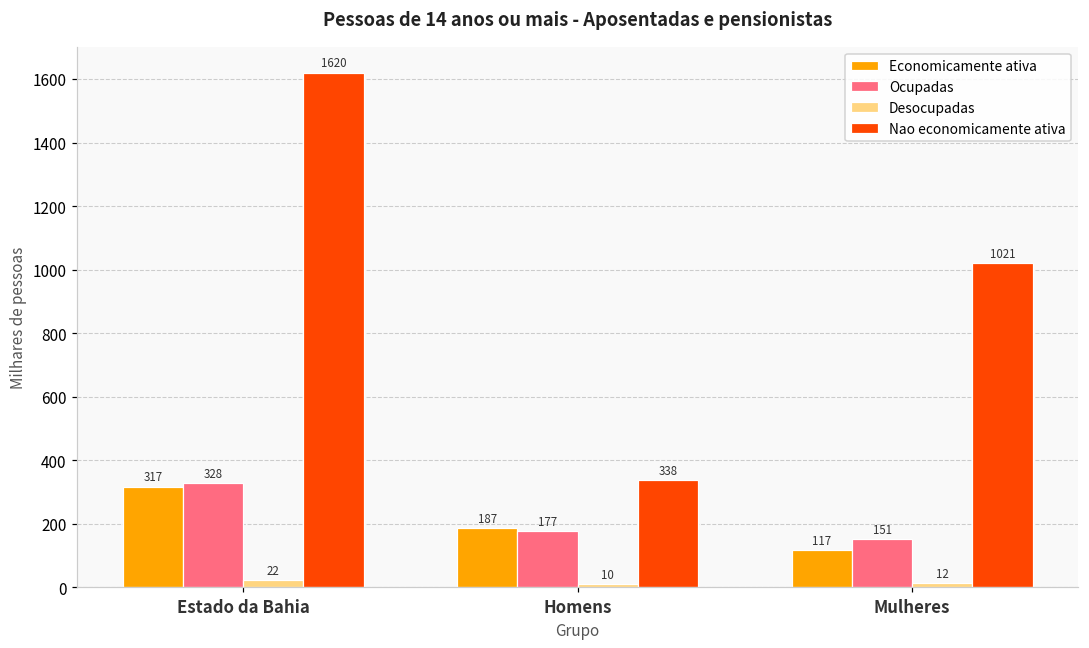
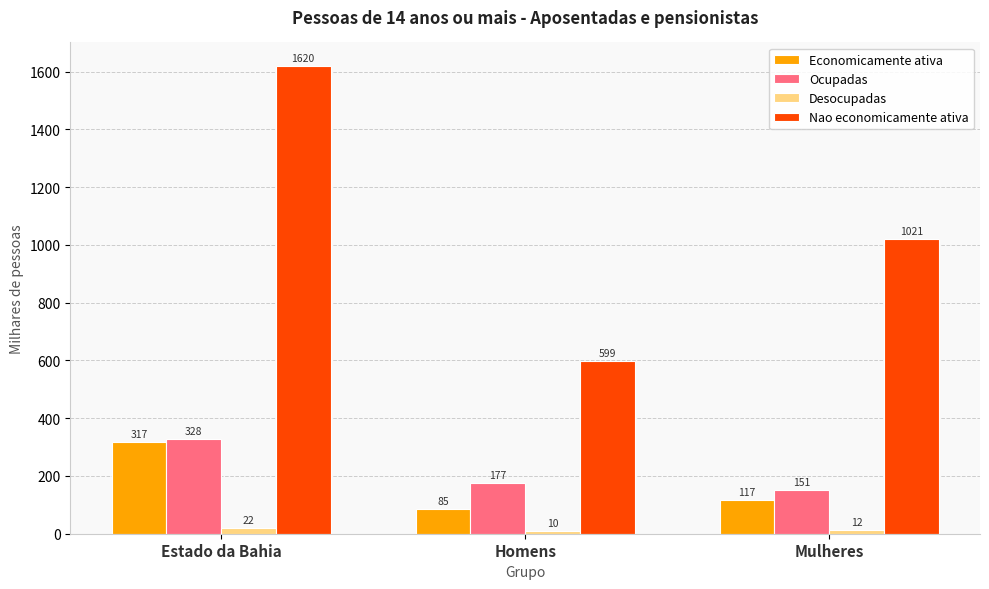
  {
    "Economicamente ativa": {
      "Estado da Bahia": 317,
-     "Homens": 187,
+     "Homens": 85,
      "Mulheres": 117
    },
    "Ocupadas": {
      "Estado da Bahia": 328,
      "Homens": 177,
      "Mulheres": 151
    },
    "Desocupadas": {
      "Estado da Bahia": 22,
      "Homens": 10,
      "Mulheres": 12
    },
    "Nao economicamente ativa": {
      "Estado da Bahia": 1620,
-     "Homens": 338,
+     "Homens": 599,
      "Mulheres": 1021
    }
  }
